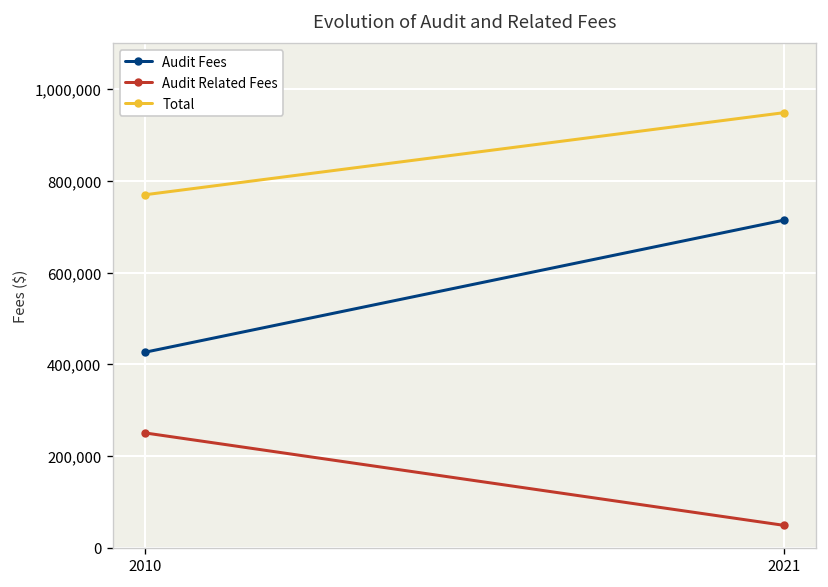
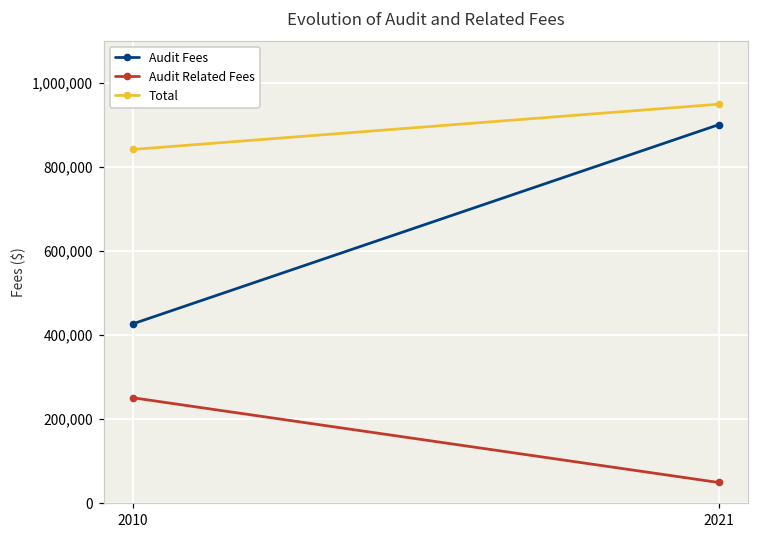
  {
    "Audit Fees": {
      "2010": "430,000",
-     "2021": "710,000"
+     "2021": "900,000"
    },
    "Audit Related Fees": {
      "2010": "250,000",
      "2021": "50,000"
    },
    "Total": {
-     "2010": "770,000",
+     "2010": "840,000",
      "2021": "950,000"
    }
  }
